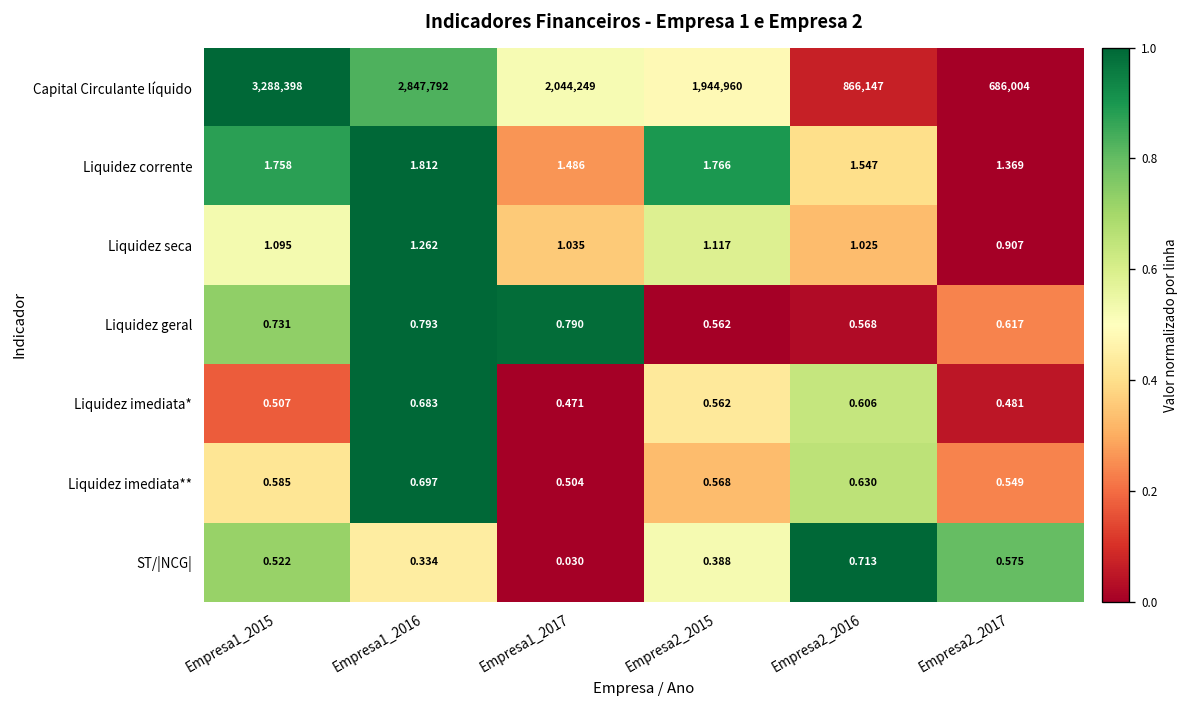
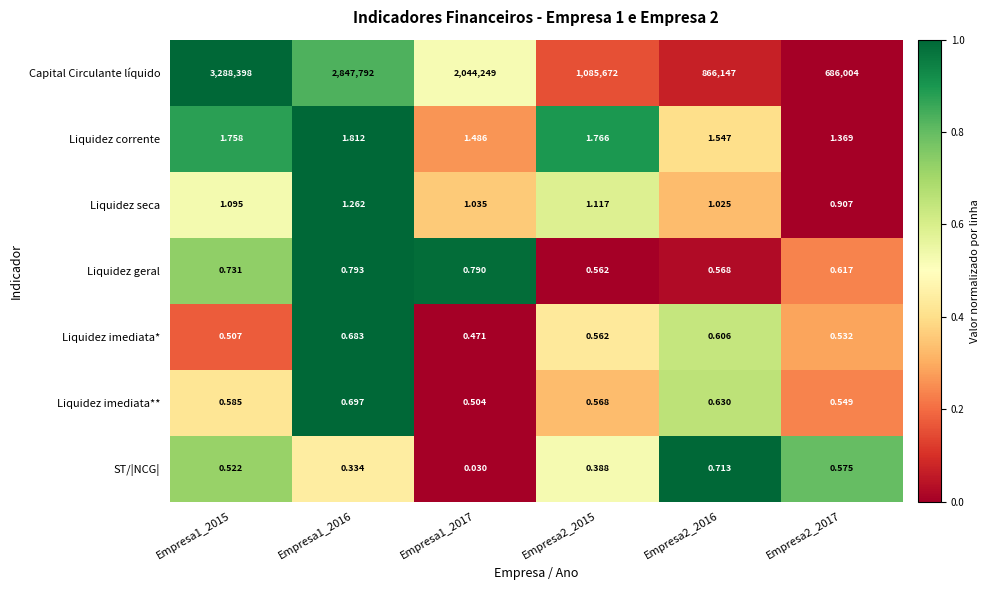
  {
    "Capital Circulante líquido": {
      "Empresa1_2015": "3,288,398",
      "Empresa1_2016": "2,847,792",
      "Empresa1_2017": "2,044,249",
-     "Empresa2_2015": "1,944,960",
+     "Empresa2_2015": "1,085,672",
      "Empresa2_2016": "866,147",
      "Empresa2_2017": "686,004"
    },
    "Liquidez corrente": {
      "Empresa1_2015": "1.758",
      "Empresa1_2016": "1.812",
      "Empresa1_2017": "1.486",
      "Empresa2_2015": "1.766",
      "Empresa2_2016": "1.547",
      "Empresa2_2017": "1.369"
    },
    "Liquidez seca": {
      "Empresa1_2015": "1.095",
      "Empresa1_2016": "1.262",
      "Empresa1_2017": "1.035",
      "Empresa2_2015": "1.117",
      "Empresa2_2016": "1.025",
      "Empresa2_2017": "0.907"
    },
    "Liquidez geral": {
      "Empresa1_2015": "0.731",
      "Empresa1_2016": "0.793",
      "Empresa1_2017": "0.790",
      "Empresa2_2015": "0.562",
      "Empresa2_2016": "0.568",
      "Empresa2_2017": "0.617"
    },
    "Liquidez imediata*": {
      "Empresa1_2015": "0.507",
      "Empresa1_2016": "0.683",
      "Empresa1_2017": "0.471",
      "Empresa2_2015": "0.562",
      "Empresa2_2016": "0.606",
-     "Empresa2_2017": "0.481"
+     "Empresa2_2017": "0.532"
    },
    "Liquidez imediata**": {
      "Empresa1_2015": "0.585",
      "Empresa1_2016": "0.697",
      "Empresa1_2017": "0.504",
      "Empresa2_2015": "0.568",
      "Empresa2_2016": "0.630",
      "Empresa2_2017": "0.549"
    },
    "ST/|NCG|": {
      "Empresa1_2015": "0.522",
      "Empresa1_2016": "0.334",
      "Empresa1_2017": "0.030",
      "Empresa2_2015": "0.388",
      "Empresa2_2016": "0.713",
      "Empresa2_2017": "0.575"
    }
  }
